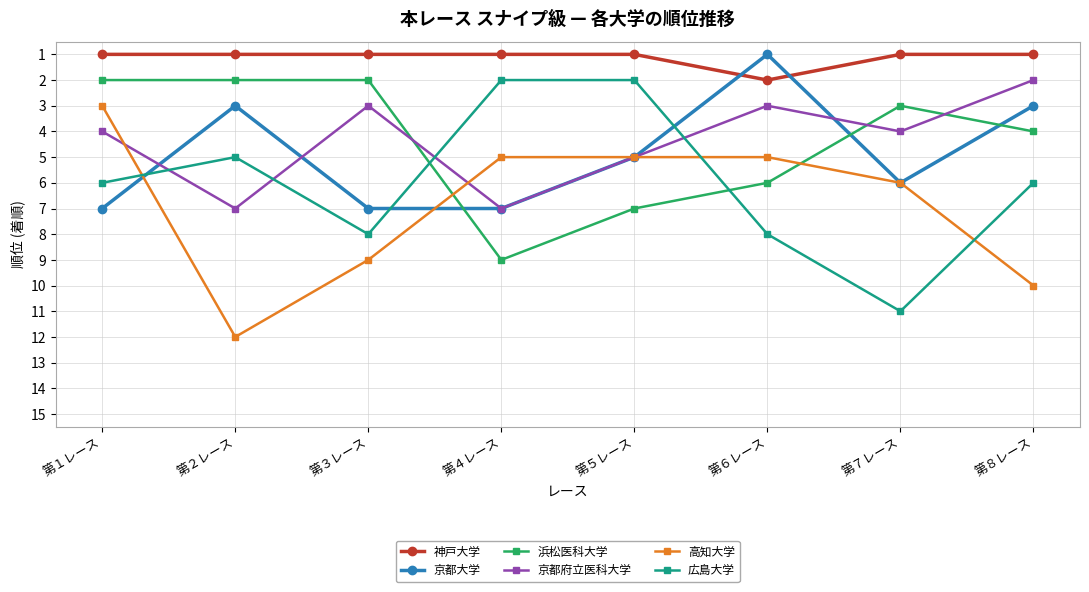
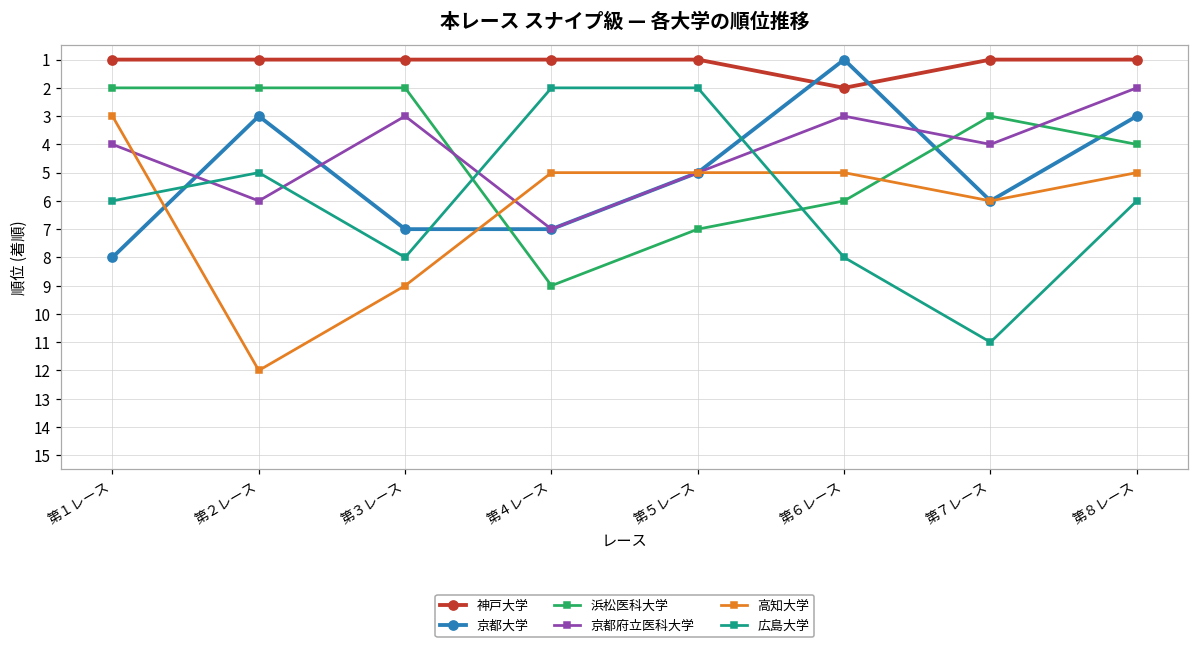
  {
    "神戸大学": {
      "第１レース": 1,
      "第２レース": 1,
      "第３レース": 1,
      "第４レース": 1,
      "第５レース": 1,
      "第６レース": 2,
      "第７レース": 1,
      "第８レース": 1
    },
    "京都大学": {
-     "第１レース": 7,
+     "第１レース": 8,
      "第２レース": 3,
      "第３レース": 7,
      "第６レース": 1,
      "第８レース": 3
    },
    "京都府立医科大学": {
      "第１レース": 4,
-     "第２レース": 7,
+     "第２レース": 6,
      "第３レース": 3,
      "第６レース": 3,
      "第７レース": 4,
      "第８レース": 2
    },
    "高知大学": {
      "第１レース": 3,
      "第２レース": 12,
      "第３レース": 9,
      "第４レース": 5,
      "第６レース": 5,
-     "第８レース": 10
+     "第８レース": 5
    }
  }
